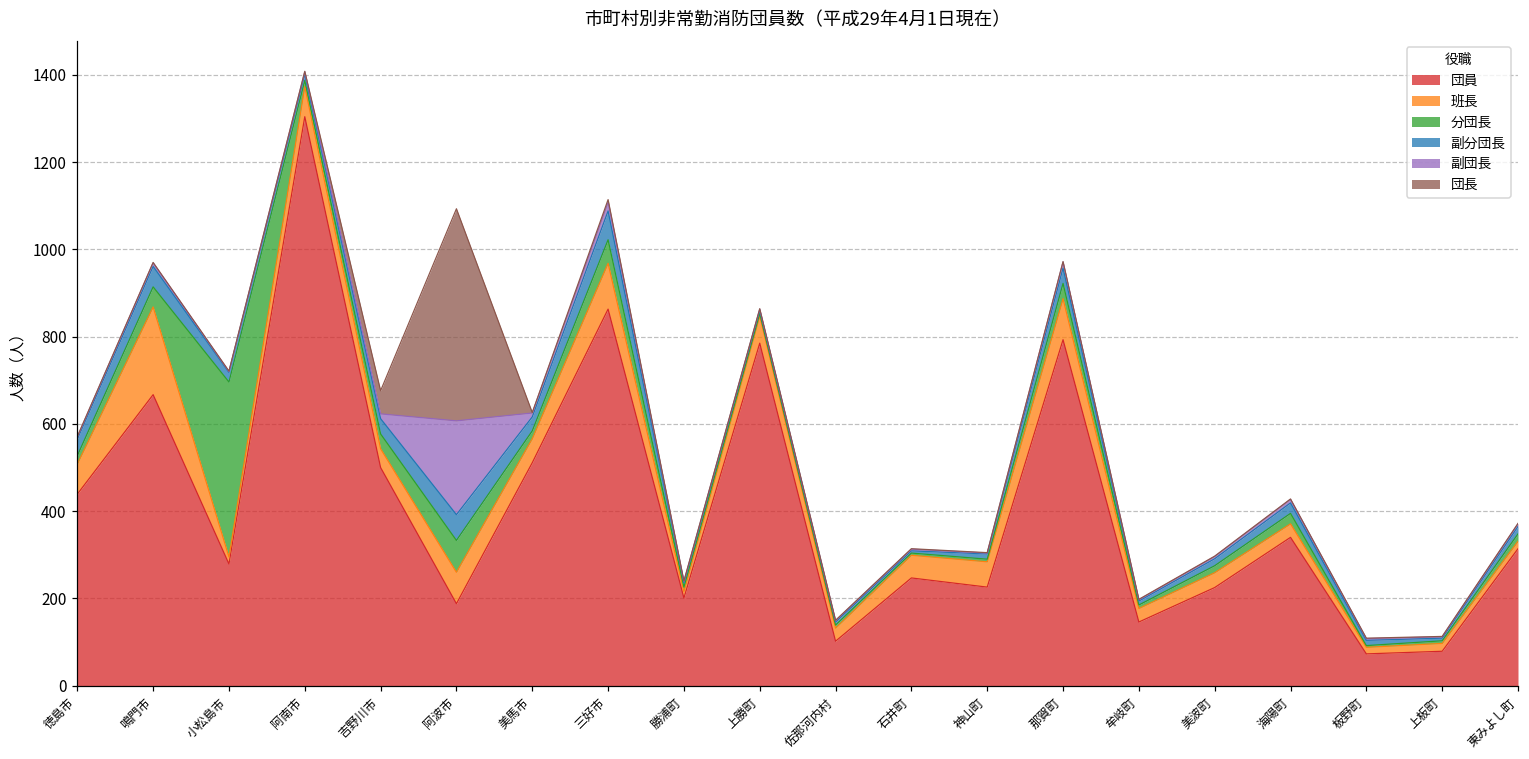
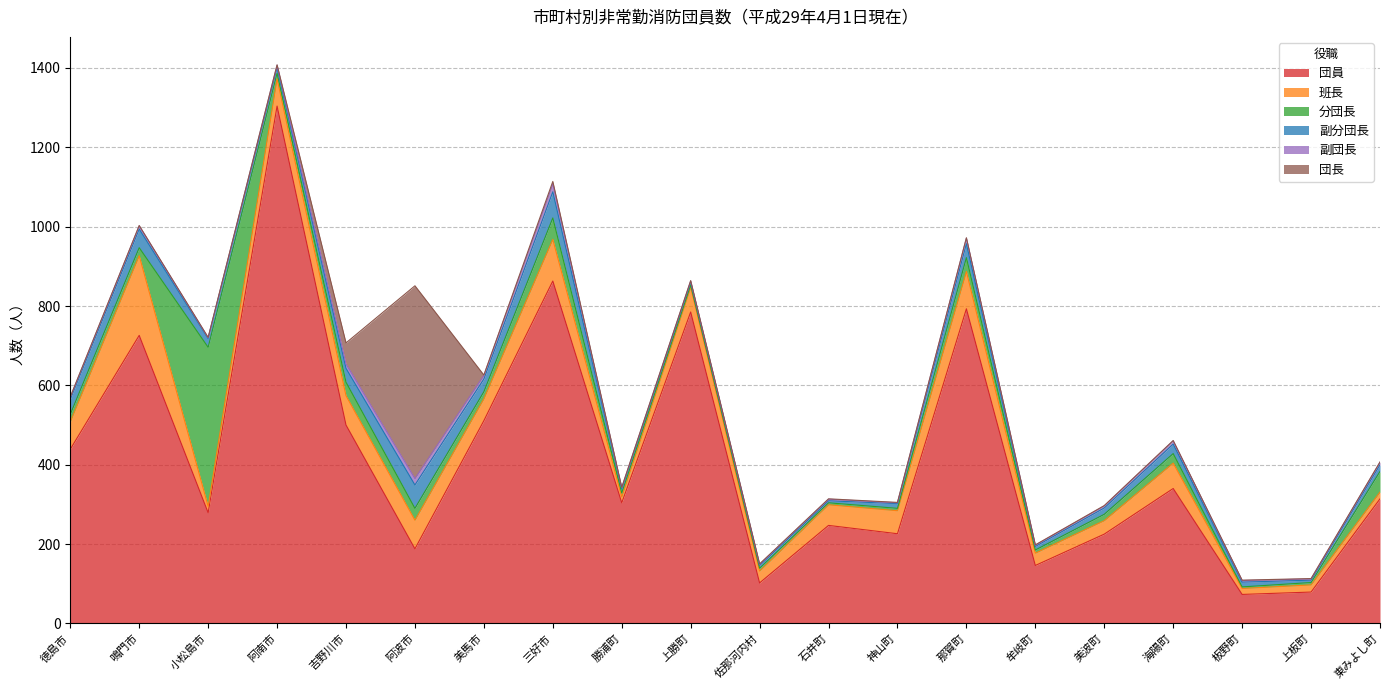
  {
    "団員": {
      "徳島市": 440,
-     "鳴門市": 670,
+     "鳴門市": 730,
      "小松島市": 280,
      "阿南市": 1300,
      "吉野川市": 500,
      "阿波市": 190,
      "美馬市": 510,
      "三好市": 860,
-     "勝浦町": 200,
+     "勝浦町": 300,
      "上勝町": 790,
      "佐那河内村": 100,
      "石井町": 250,
      "神山町": 230,
      "那賀町": 790,
      "牟岐町": 150,
      "美波町": 230,
      "海陽町": 340,
      "板野町": 70,
      "上板町": 80,
      "東みよし町": 310
    },
    "班長": {
      "徳島市": 70,
      "鳴門市": 200,
      "小松島市": 20,
      "阿南市": 70,
-     "吉野川市": 40,
+     "吉野川市": 70,
      "阿波市": 70,
      "美馬市": 60,
      "三好市": 110,
      "勝浦町": 20,
      "佐那河内村": 30,
      "那賀町": 90,
      "牟岐町": 30,
      "美波町": 30,
-     "海陽町": 30,
+     "海陽町": 60,
      "東みよし町": 20
    },
    "分団長": {
      "徳島市": 20,
-     "鳴門市": 50,
+     "鳴門市": 20,
      "小松島市": 400,
      "阿南市": 10,
      "吉野川市": 30,
-     "阿波市": 70,
+     "阿波市": 30,
      "美馬市": 20,
      "三好市": 50,
      "勝浦町": 10,
      "佐那河内村": 10,
      "那賀町": 40,
      "牟岐町": 10,
      "美波町": 20,
      "海陽町": 20,
-     "東みよし町": 20
+     "東みよし町": 50
    },
    "副分団長": {
      "鳴門市": 50,
      "吉野川市": 40,
      "阿波市": 60,
      "美馬市": 30,
      "三好市": 70,
      "那賀町": 40,
      "海陽町": 20
    },
    "副団長": {
      "吉野川市": 10,
-     "阿波市": 220
+     "阿波市": 20
    },
    "団長": {
      "吉野川市": 50,
      "阿波市": 490
    }
  }
